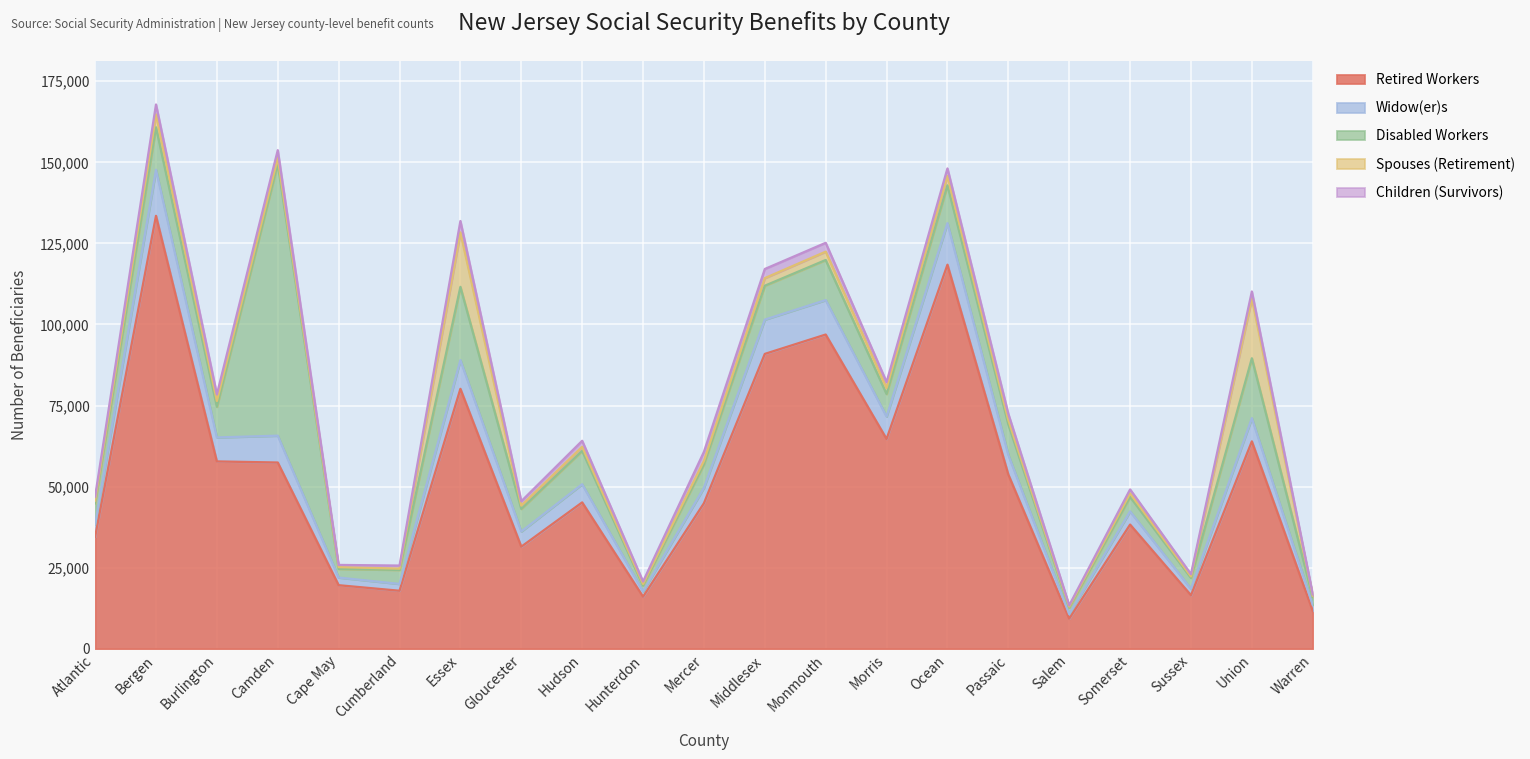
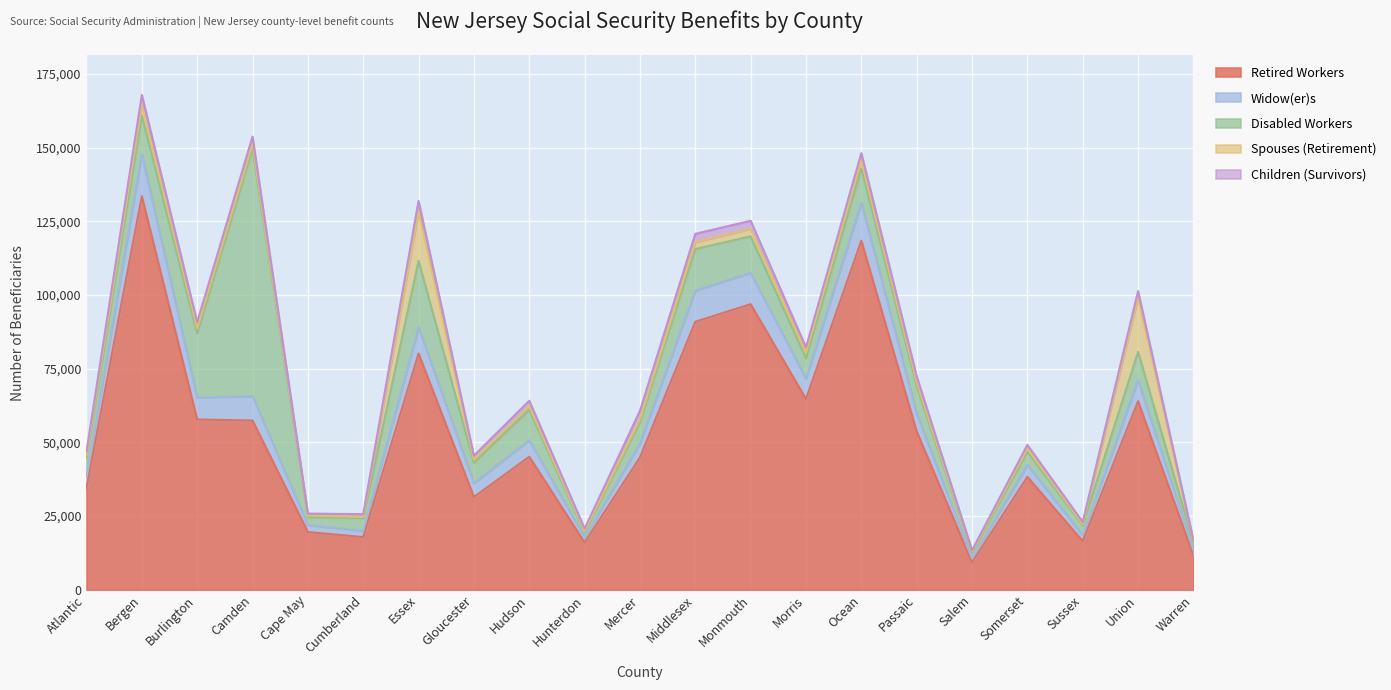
  {
    "Retired Workers": {
      "Atlantic": "35,000",
      "Bergen": "133,000",
      "Burlington": "58,000",
      "Camden": "57,000",
      "Cape May": "20,000",
      "Cumberland": "18,000",
      "Essex": "80,000",
      "Gloucester": "31,000",
      "Hudson": "45,000",
      "Hunterdon": "16,000",
      "Mercer": "45,000",
      "Middlesex": "91,000",
      "Monmouth": "97,000",
      "Morris": "65,000",
      "Ocean": "118,000",
      "Passaic": "54,000",
      "Salem": "9,000",
      "Somerset": "38,000",
      "Sussex": "16,000",
      "Union": "64,000",
      "Warren": "12,000"
    },
    "Disabled Workers": {
      "Bergen": "13,000",
-     "Burlington": "9,000",
+     "Burlington": "22,000",
      "Camden": "84,000",
      "Essex": "23,000",
      "Gloucester": "7,000",
      "Hudson": "10,000",
      "Mercer": "7,000",
-     "Middlesex": "10,000",
+     "Middlesex": "14,000",
      "Monmouth": "12,000",
      "Morris": "7,000",
      "Ocean": "12,000",
      "Passaic": "9,000",
      "Somerset": "4,000",
-     "Union": "18,000"
+     "Union": "10,000"
    },
    "Spouses (Retirement)": {
      "Bergen": "4,000",
      "Burlington": "2,000",
      "Camden": "2,000",
      "Essex": "17,000",
      "Gloucester": "1,000",
      "Hudson": "1,000",
      "Mercer": "1,000",
      "Middlesex": "2,000",
      "Monmouth": "3,000",
      "Morris": "2,000",
      "Ocean": "3,000",
      "Passaic": "1,000",
      "Somerset": "1,000",
      "Union": "18,000"
    }
  }
